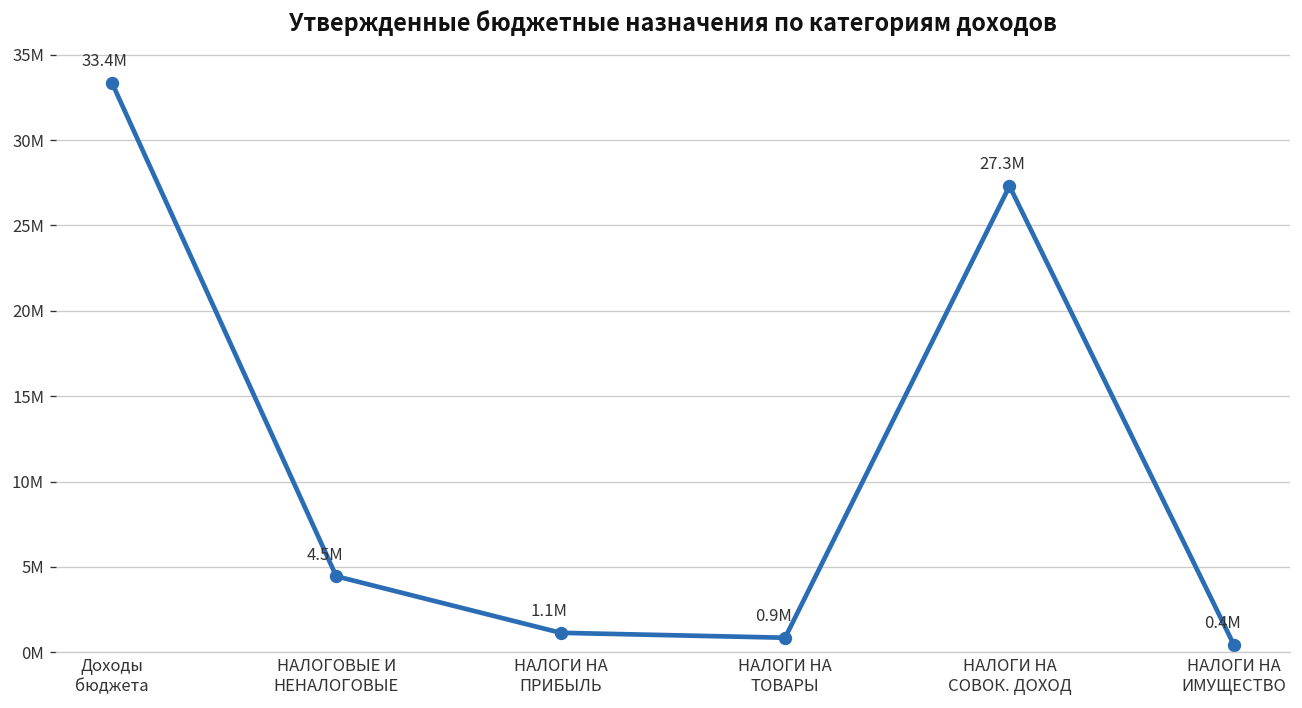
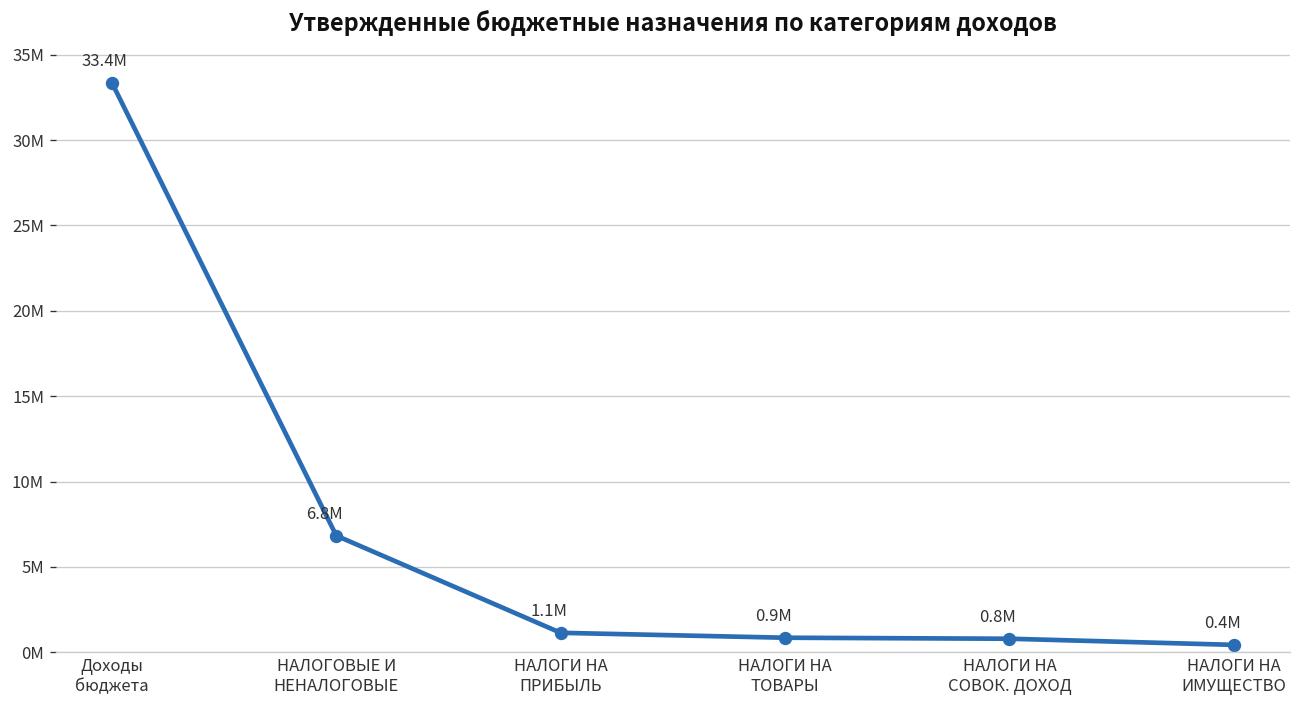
  {
    "Доходы бюджета": "33.4M",
-   "НАЛОГОВЫЕ И НЕНАЛОГОВЫЕ": "4.5M",
+   "НАЛОГОВЫЕ И НЕНАЛОГОВЫЕ": "6.8M",
    "НАЛОГИ НА ПРИБЫЛЬ": "1.1M",
    "НАЛОГИ НА ТОВАРЫ": "0.9M",
-   "НАЛОГИ НА СОВОК. ДОХОД": "27.3M",
+   "НАЛОГИ НА СОВОК. ДОХОД": "0.8M",
    "НАЛОГИ НА ИМУЩЕСТВО": "0.4M"
  }
